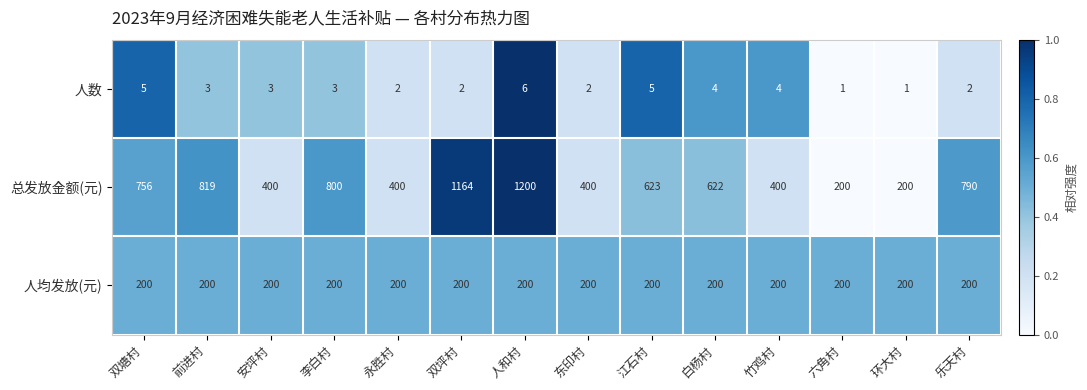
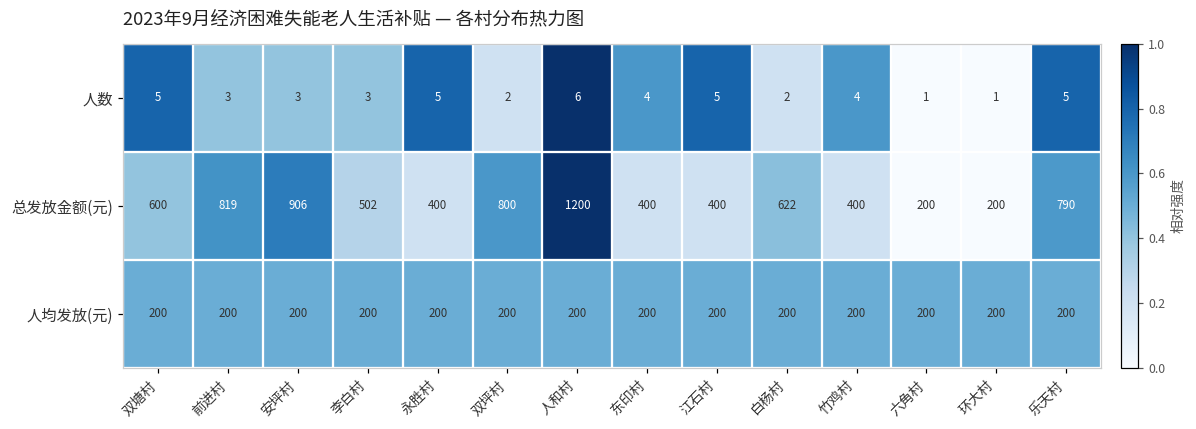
  {
    "人数": {
      "双塘村": 5,
      "前进村": 3,
      "安坪村": 3,
      "李白村": 3,
-     "永胜村": 2,
+     "永胜村": 5,
      "双坪村": 2,
      "人和村": 6,
-     "东印村": 2,
+     "东印村": 4,
      "江石村": 5,
-     "白杨村": 4,
+     "白杨村": 2,
      "竹鸡村": 4,
      "六角村": 1,
      "环大村": 1,
-     "乐天村": 2
+     "乐天村": 5
    },
    "总发放金额(元)": {
-     "双塘村": 756,
+     "双塘村": 600,
      "前进村": 819,
-     "安坪村": 400,
-     "李白村": 800,
+     "安坪村": 906,
+     "李白村": 502,
      "永胜村": 400,
-     "双坪村": 1164,
+     "双坪村": 800,
      "人和村": 1200,
      "东印村": 400,
-     "江石村": 623,
+     "江石村": 400,
      "白杨村": 622,
      "竹鸡村": 400,
      "六角村": 200,
      "环大村": 200,
      "乐天村": 790
    },
    "人均发放(元)": {
      "双塘村": 200,
      "前进村": 200,
      "安坪村": 200,
      "李白村": 200,
      "永胜村": 200,
      "双坪村": 200,
      "人和村": 200,
      "东印村": 200,
      "江石村": 200,
      "白杨村": 200,
      "竹鸡村": 200,
      "六角村": 200,
      "环大村": 200,
      "乐天村": 200
    }
  }
